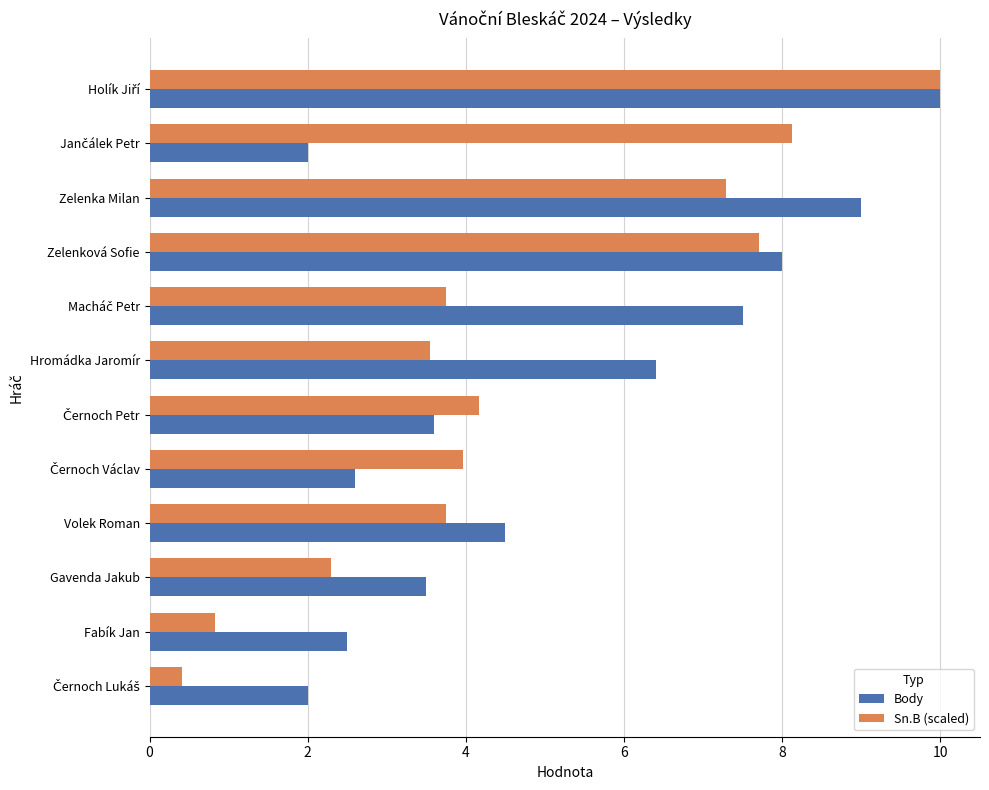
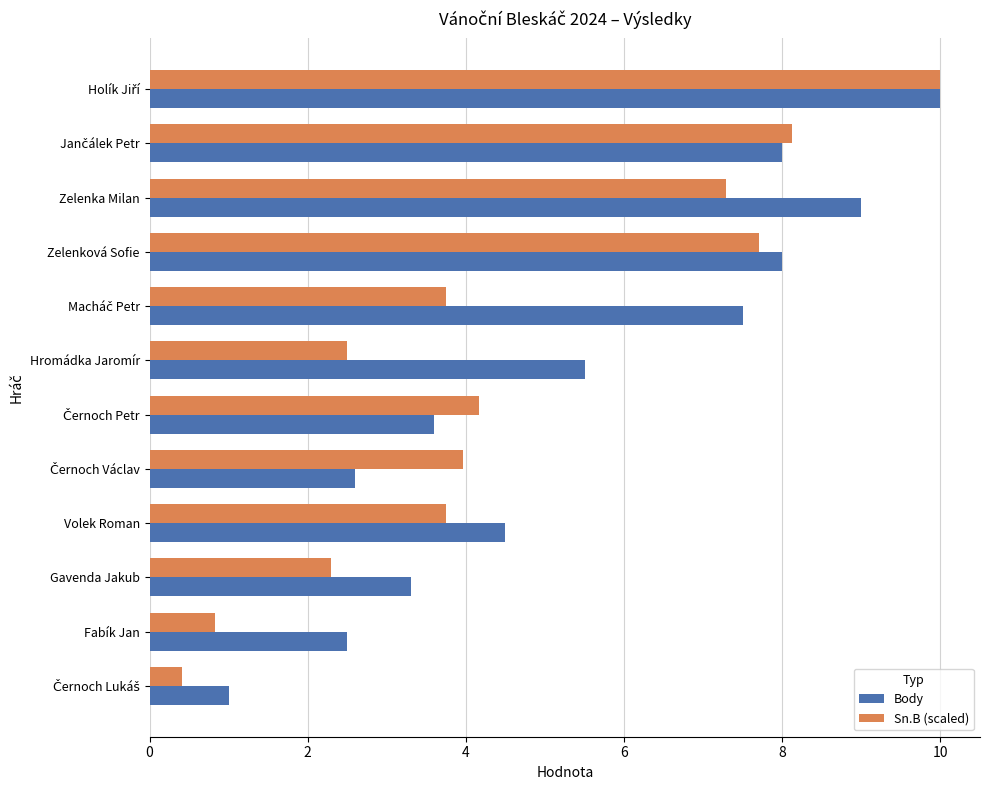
  {
    "Body": {
      "Holík Jiří": 10.0,
-     "Jančálek Petr": 2,
+     "Jančálek Petr": 8,
      "Zelenka Milan": 9.0,
      "Zelenková Sofie": 8.0,
      "Macháč Petr": 7.5,
-     "Hromádka Jaromír": 6.4,
+     "Hromádka Jaromír": 5.5,
      "Černoch Petr": 3.6,
      "Černoch Václav": 2.6,
      "Volek Roman": 4.5,
-     "Gavenda Jakub": 3.5,
+     "Gavenda Jakub": 3.3,
      "Fabík Jan": 2.5,
-     "Černoch Lukáš": 2
+     "Černoch Lukáš": 1
    },
    "Sn.B (scaled)": {
      "Holík Jiří": 10.0,
      "Jančálek Petr": 8.1,
      "Zelenka Milan": 7.3,
      "Zelenková Sofie": 7.7,
      "Macháč Petr": 3.8,
-     "Hromádka Jaromír": 3.5,
+     "Hromádka Jaromír": 2.5,
      "Černoch Petr": 4.2,
      "Černoch Václav": 4.0,
      "Volek Roman": 3.8,
      "Gavenda Jakub": 2.3,
      "Fabík Jan": 0.8,
      "Černoch Lukáš": 0.4
    }
  }
